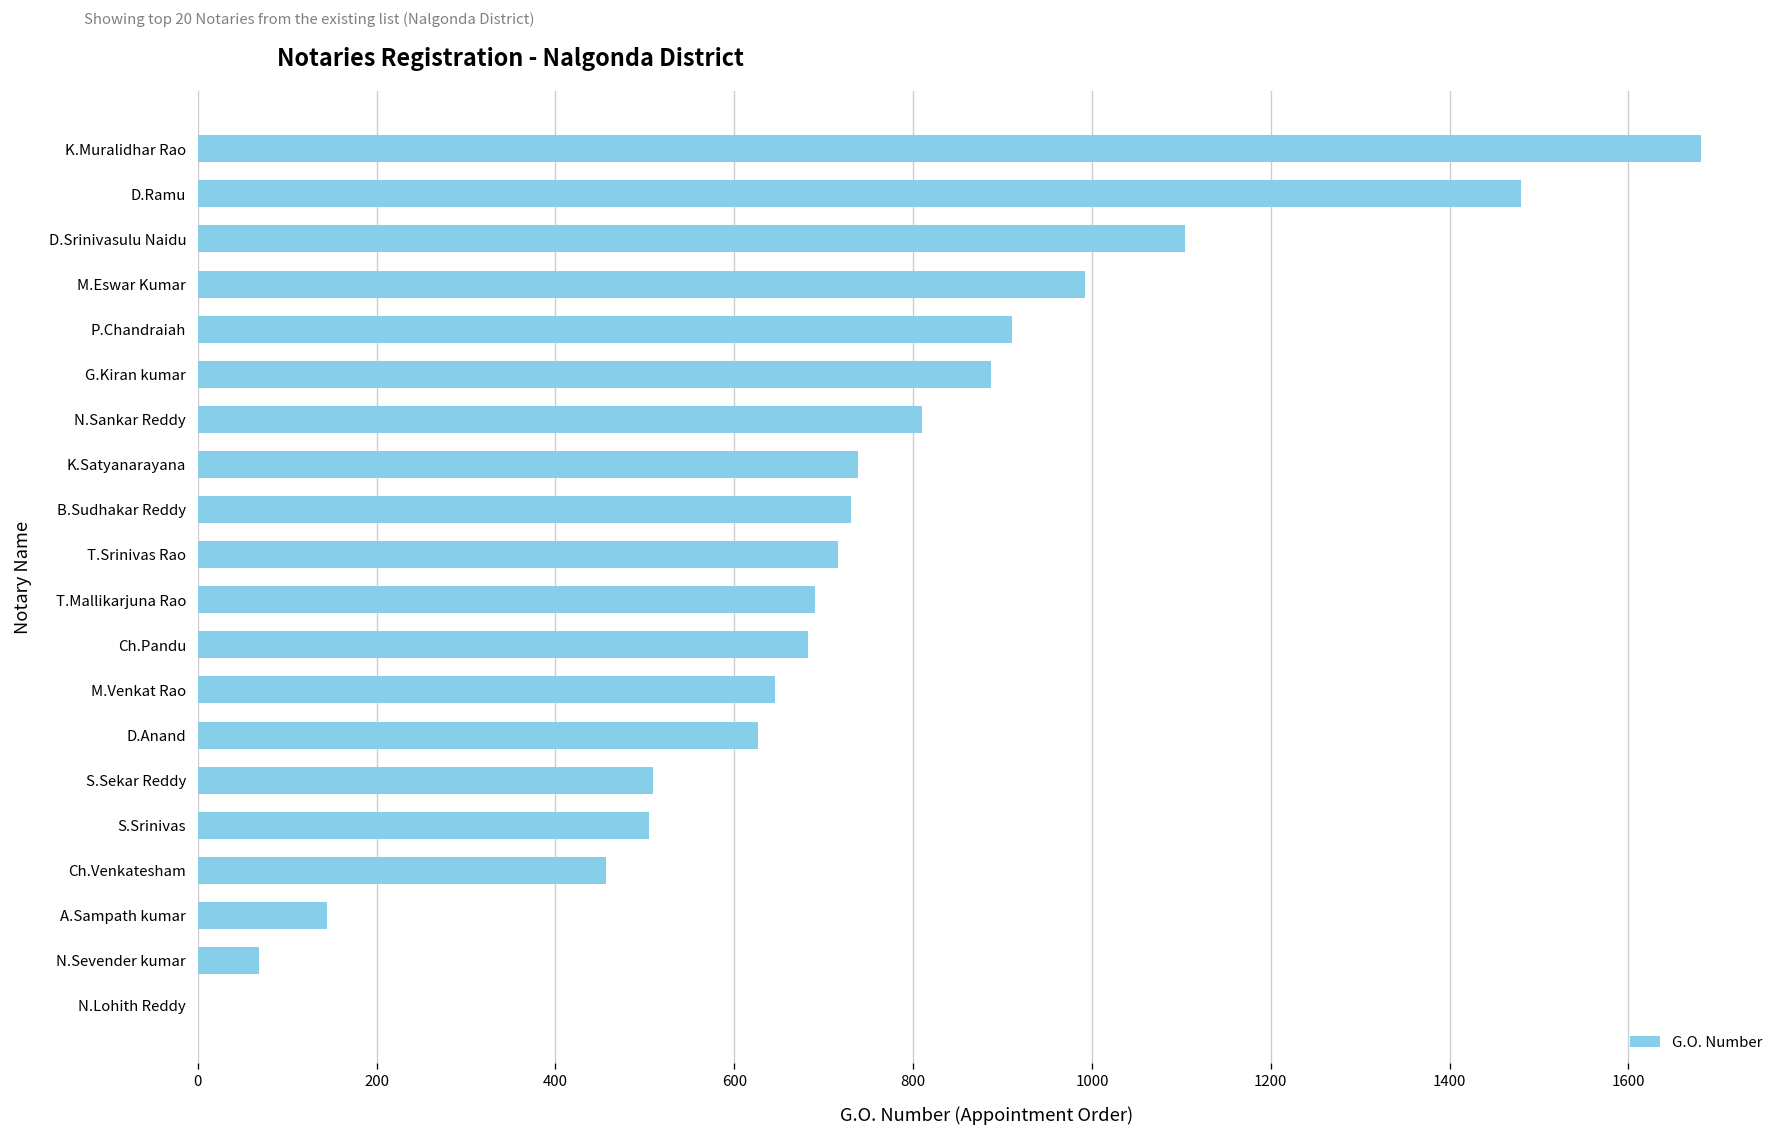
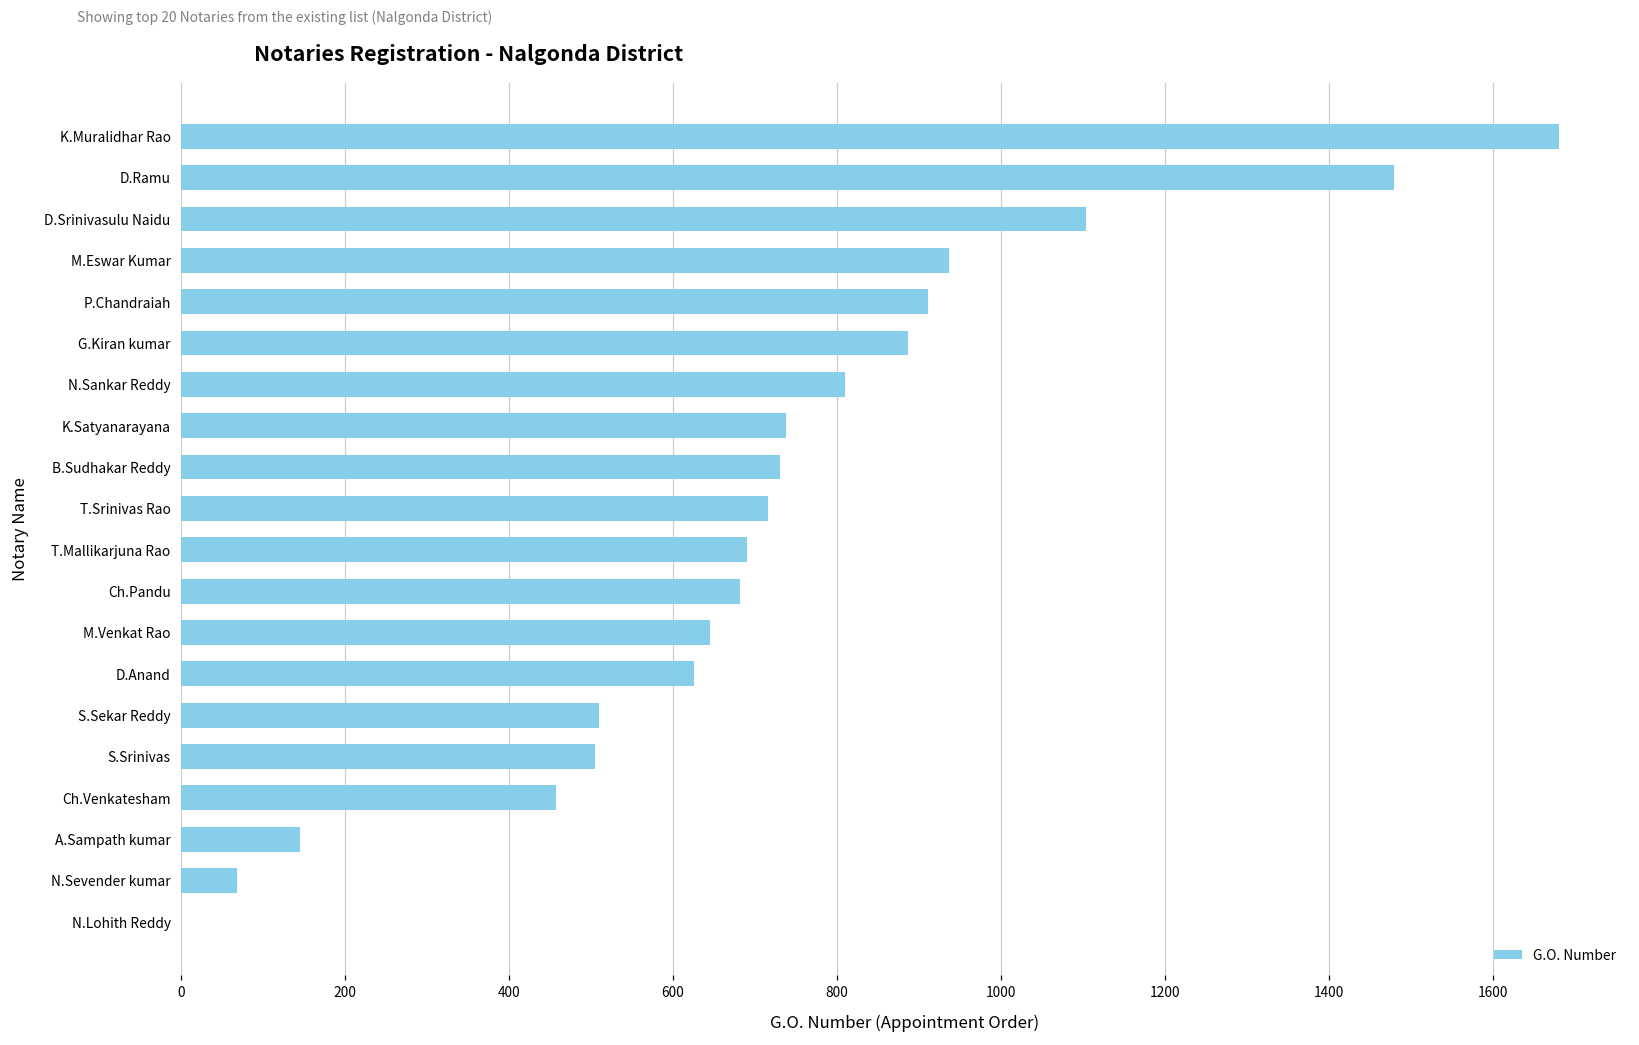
  {
    "K.Muralidhar Rao": 1680,
    "D.Ramu": 1480,
    "D.Srinivasulu Naidu": 1100,
-   "M.Eswar Kumar": 990,
+   "M.Eswar Kumar": 940,
    "P.Chandraiah": 910,
    "G.Kiran kumar": 890,
    "N.Sankar Reddy": 810,
    "K.Satyanarayana": 740,
    "B.Sudhakar Reddy": 730,
    "T.Srinivas Rao": 720,
    "T.Mallikarjuna Rao": 690,
    "Ch.Pandu": 680,
    "M.Venkat Rao": 650,
    "D.Anand": 630,
    "S.Sekar Reddy": 510,
    "S.Srinivas": 510,
    "Ch.Venkatesham": 460,
    "A.Sampath kumar": 150,
    "N.Sevender kumar": 70,
    "N.Lohith Reddy": 0
  }
